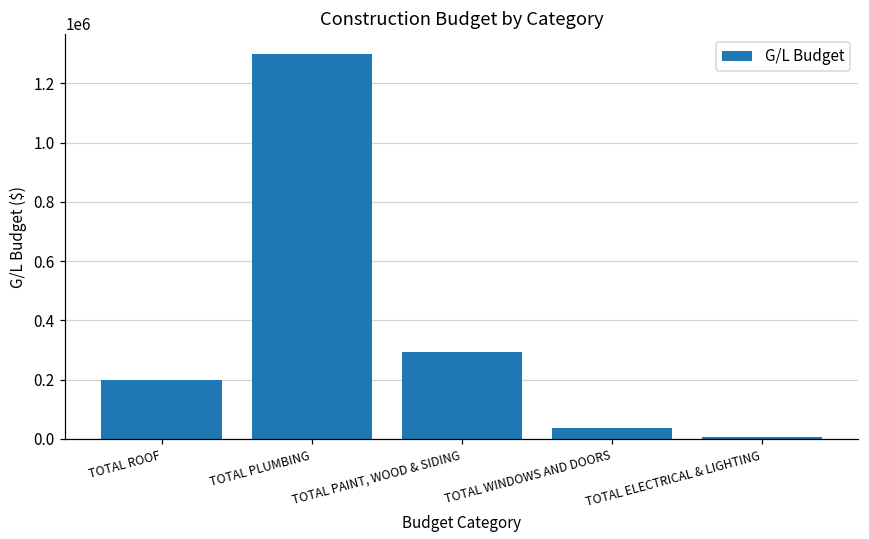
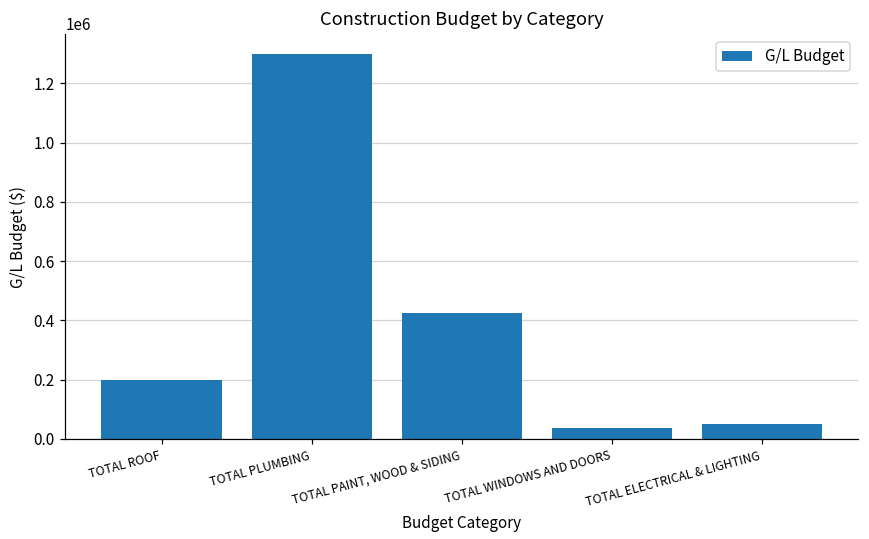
  {
    "TOTAL ROOF": 200000,
    "TOTAL PLUMBING": 1300000,
-   "TOTAL PAINT, WOOD & SIDING": 290000,
+   "TOTAL PAINT, WOOD & SIDING": 420000,
    "TOTAL WINDOWS AND DOORS": 40000,
-   "TOTAL ELECTRICAL & LIGHTING": 10000
+   "TOTAL ELECTRICAL & LIGHTING": 50000
  }
